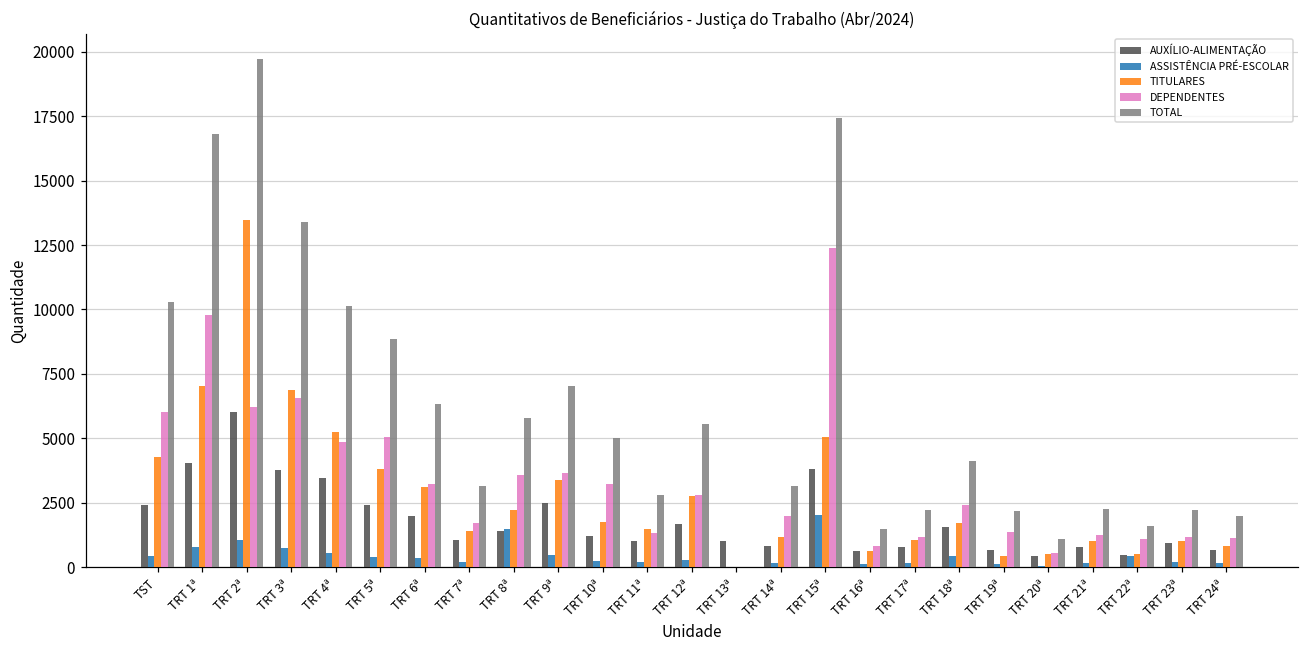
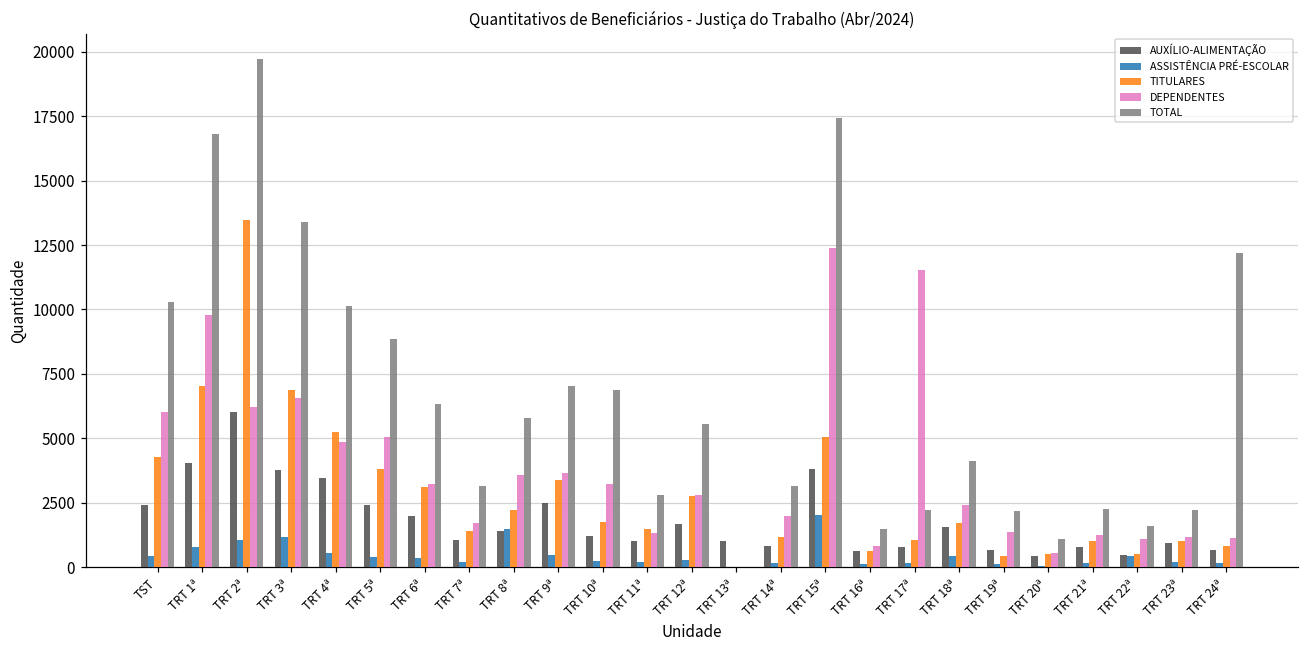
  {
    "AUXÍLIO-ALIMENTAÇÃO": {
      "TST": 2400,
      "TRT 1ª": 4000,
      "TRT 2ª": 6000,
      "TRT 3ª": 3800,
      "TRT 4ª": 3500,
      "TRT 5ª": 2400,
      "TRT 6ª": 2000,
      "TRT 7ª": 1100,
      "TRT 8ª": 1400,
      "TRT 9ª": 2500,
      "TRT 10ª": 1200,
      "TRT 11ª": 1000,
      "TRT 12ª": 1700,
      "TRT 13ª": 1000,
      "TRT 14ª": 800,
      "TRT 15ª": 3800,
      "TRT 16ª": 600,
      "TRT 17ª": 800,
      "TRT 18ª": 1600,
      "TRT 19ª": 700,
      "TRT 20ª": 400,
      "TRT 21ª": 800,
      "TRT 22ª": 500,
      "TRT 23ª": 900,
      "TRT 24ª": 700
    },
    "ASSISTÊNCIA PRÉ-ESCOLAR": {
      "TST": 400,
      "TRT 1ª": 800,
      "TRT 2ª": 1000,
-     "TRT 3ª": 800,
+     "TRT 3ª": 1200,
      "TRT 4ª": 600,
      "TRT 5ª": 400,
      "TRT 6ª": 300,
      "TRT 7ª": 200,
      "TRT 8ª": 1500,
      "TRT 9ª": 500,
      "TRT 10ª": 200,
      "TRT 11ª": 200,
      "TRT 12ª": 300,
      "TRT 13ª": 0,
      "TRT 14ª": 200,
      "TRT 15ª": 2000,
      "TRT 16ª": 100,
      "TRT 17ª": 200,
      "TRT 18ª": 400,
      "TRT 19ª": 100,
      "TRT 21ª": 200,
      "TRT 22ª": 400,
      "TRT 23ª": 200,
      "TRT 24ª": 200
    },
    "TITULARES": {
      "TST": 4300,
      "TRT 1ª": 7000,
      "TRT 2ª": 13500,
      "TRT 3ª": 6900,
      "TRT 4ª": 5300,
      "TRT 5ª": 3800,
      "TRT 6ª": 3100,
      "TRT 7ª": 1400,
      "TRT 8ª": 2200,
      "TRT 9ª": 3400,
      "TRT 10ª": 1800,
      "TRT 11ª": 1500,
      "TRT 12ª": 2800,
      "TRT 13ª": 0,
      "TRT 14ª": 1200,
      "TRT 15ª": 5000,
      "TRT 16ª": 600,
      "TRT 17ª": 1000,
      "TRT 18ª": 1700,
      "TRT 19ª": 500,
      "TRT 20ª": 500,
      "TRT 21ª": 1000,
      "TRT 22ª": 500,
      "TRT 23ª": 1000,
      "TRT 24ª": 800
    },
    "DEPENDENTES": {
      "TST": 6000,
      "TRT 1ª": 9800,
      "TRT 2ª": 6200,
      "TRT 3ª": 6500,
      "TRT 4ª": 4900,
      "TRT 5ª": 5100,
      "TRT 6ª": 3200,
      "TRT 7ª": 1700,
      "TRT 8ª": 3600,
      "TRT 9ª": 3700,
      "TRT 10ª": 3200,
      "TRT 11ª": 1300,
      "TRT 12ª": 2800,
      "TRT 13ª": 0,
      "TRT 14ª": 2000,
      "TRT 15ª": 12400,
      "TRT 16ª": 800,
-     "TRT 17ª": 1200,
+     "TRT 17ª": 11500,
      "TRT 18ª": 2400,
      "TRT 19ª": 1300,
      "TRT 20ª": 600,
      "TRT 21ª": 1200,
      "TRT 22ª": 1100,
      "TRT 23ª": 1200,
      "TRT 24ª": 1100
    },
    "TOTAL": {
      "TST": 10300,
      "TRT 1ª": 16800,
      "TRT 2ª": 19700,
      "TRT 3ª": 13400,
      "TRT 4ª": 10100,
      "TRT 5ª": 8800,
      "TRT 6ª": 6300,
      "TRT 7ª": 3100,
      "TRT 8ª": 5800,
      "TRT 9ª": 7000,
-     "TRT 10ª": 5000,
+     "TRT 10ª": 6900,
      "TRT 11ª": 2800,
      "TRT 12ª": 5600,
      "TRT 13ª": 0,
      "TRT 14ª": 3200,
      "TRT 15ª": 17400,
      "TRT 16ª": 1500,
      "TRT 17ª": 2200,
      "TRT 18ª": 4100,
      "TRT 19ª": 2200,
      "TRT 20ª": 1100,
      "TRT 21ª": 2300,
      "TRT 22ª": 1600,
      "TRT 23ª": 2200,
-     "TRT 24ª": 2000
+     "TRT 24ª": 12200
    }
  }
